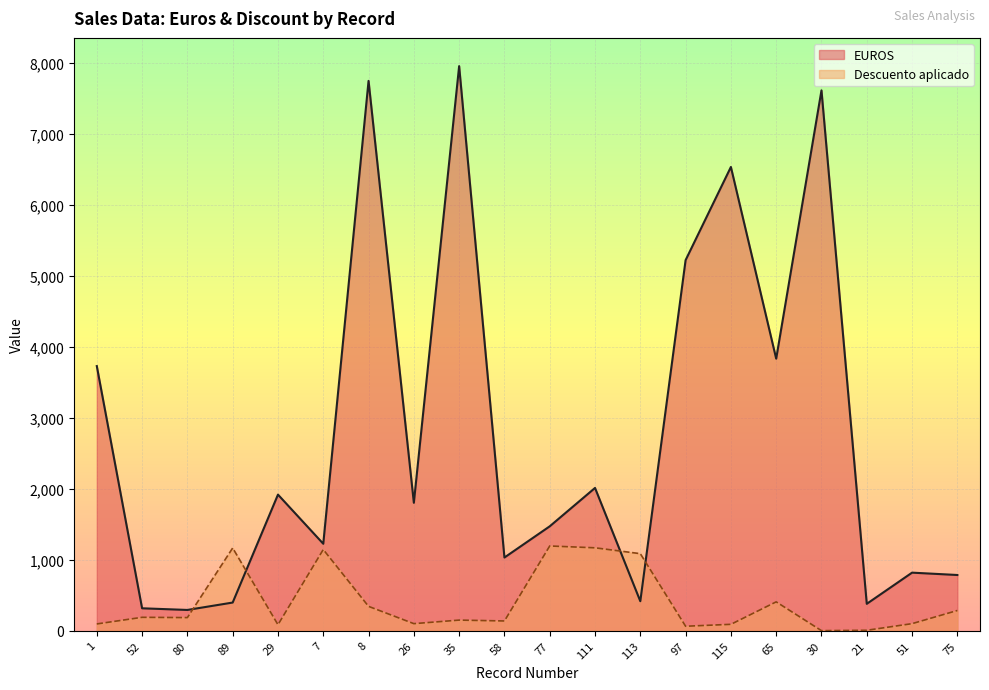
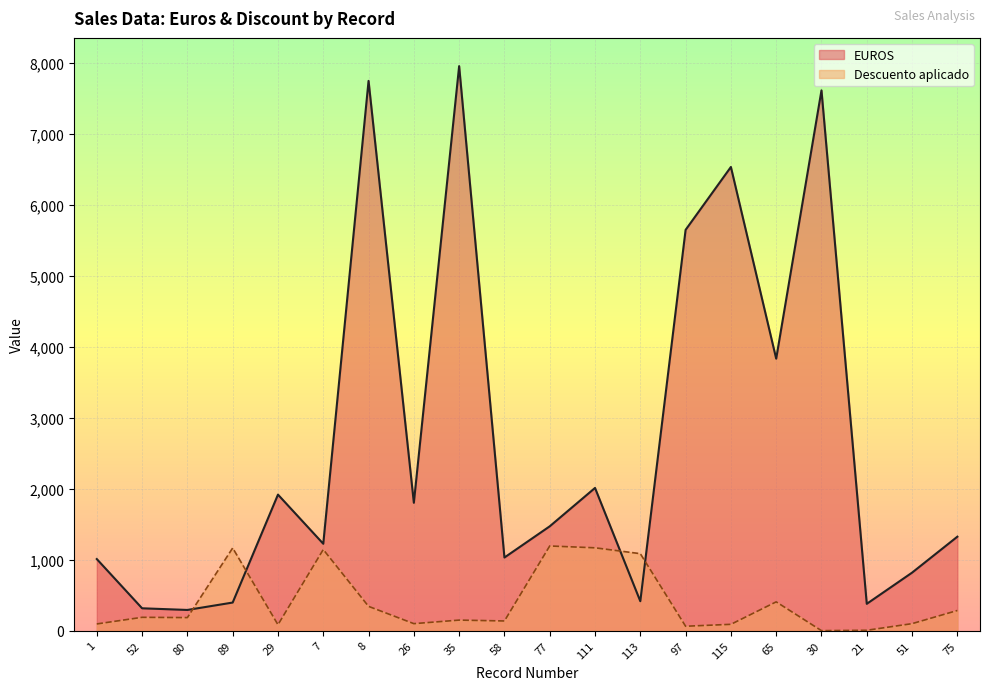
  {
    "EUROS": {
-     "1": "3,700",
+     "1": "1,000",
      "52": "300",
      "80": "300",
      "89": "400",
      "29": "1,900",
      "7": "1,200",
      "8": "7,700",
      "26": "1,800",
      "35": "7,900",
      "58": "1,000",
      "77": "1,500",
      "111": "2,000",
      "113": "400",
-     "97": "5,200",
+     "97": "5,600",
      "115": "6,500",
      "65": "3,800",
      "30": "7,600",
      "21": "400",
      "51": "800",
-     "75": "800"
+     "75": "1,300"
    },
    "Descuento aplicado": {
      "1": "100",
      "52": "200",
      "80": "200",
      "89": "1,200",
      "29": "100",
      "7": "1,100",
      "8": "300",
      "26": "100",
      "35": "100",
      "58": "100",
      "77": "1,200",
      "111": "1,200",
      "113": "1,100",
      "97": "100",
      "115": "100",
      "65": "400",
      "30": "0",
      "21": "0",
      "51": "100",
      "75": "300"
    }
  }
